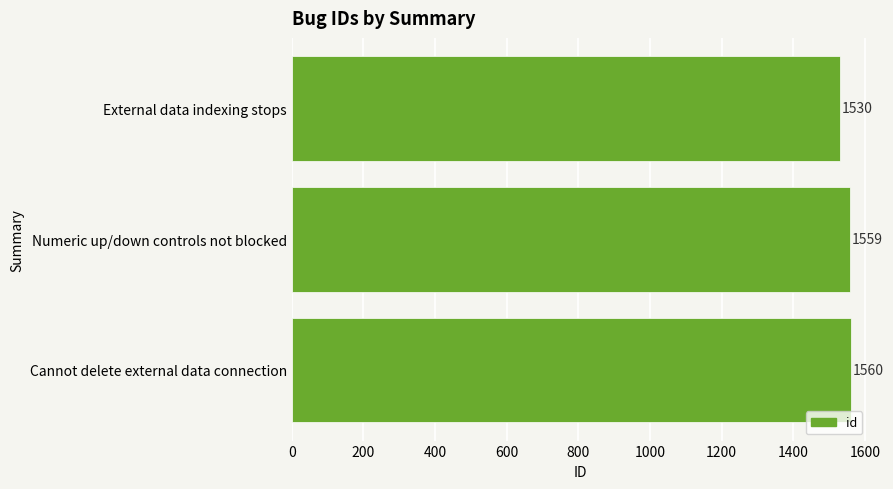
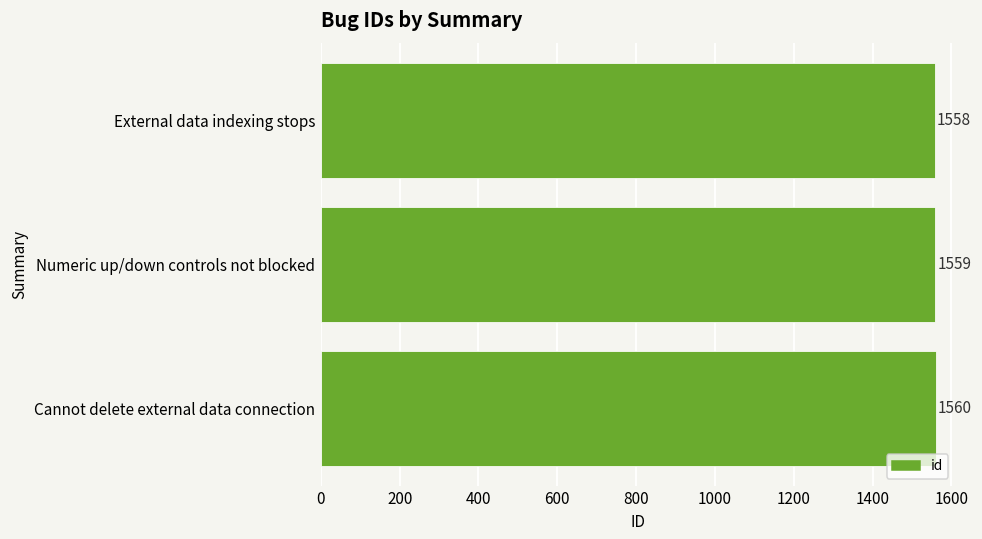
  {
-   "External data indexing stops": 1530,
+   "External data indexing stops": 1558,
    "Numeric up/down controls not blocked": 1559,
    "Cannot delete external data connection": 1560
  }
